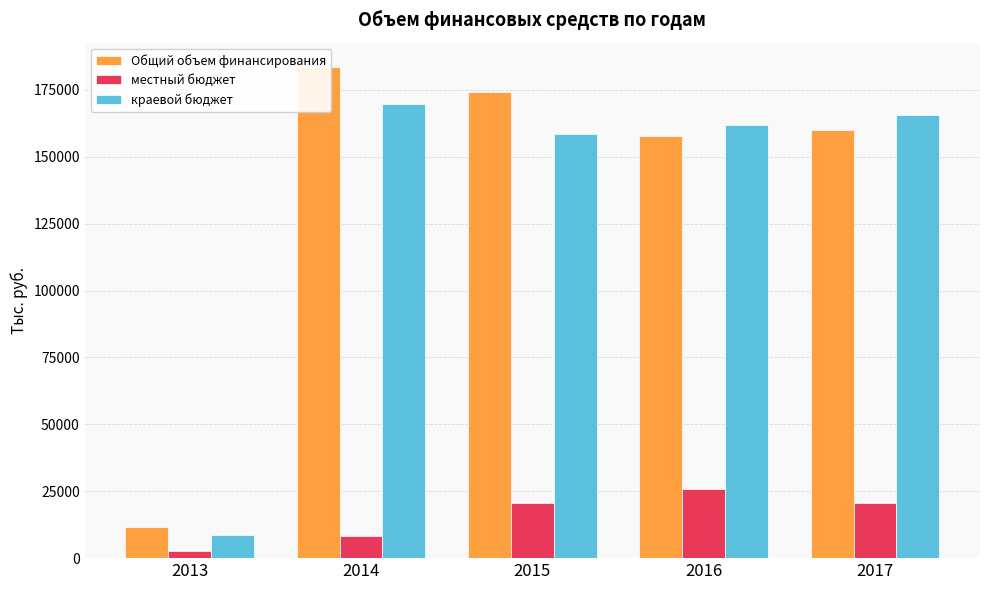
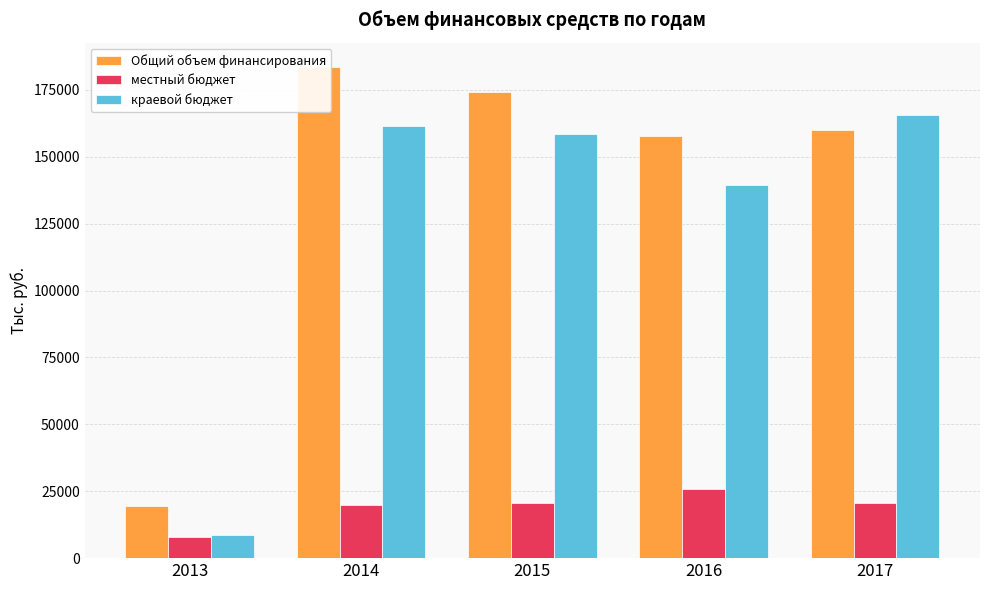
  {
    "Общий объем финансирования": {
-     "2013": 11000,
+     "2013": 20000,
      "2015": 174000,
      "2016": 158000,
      "2017": 160000
    },
    "местный бюджет": {
-     "2013": 3000,
-     "2014": 8000,
+     "2013": 8000,
+     "2014": 20000,
      "2015": 21000,
      "2016": 26000,
      "2017": 21000
    },
    "краевой бюджет": {
      "2013": 9000,
-     "2014": 170000,
+     "2014": 161000,
      "2015": 159000,
-     "2016": 162000,
+     "2016": 139000,
      "2017": 166000
    }
  }
